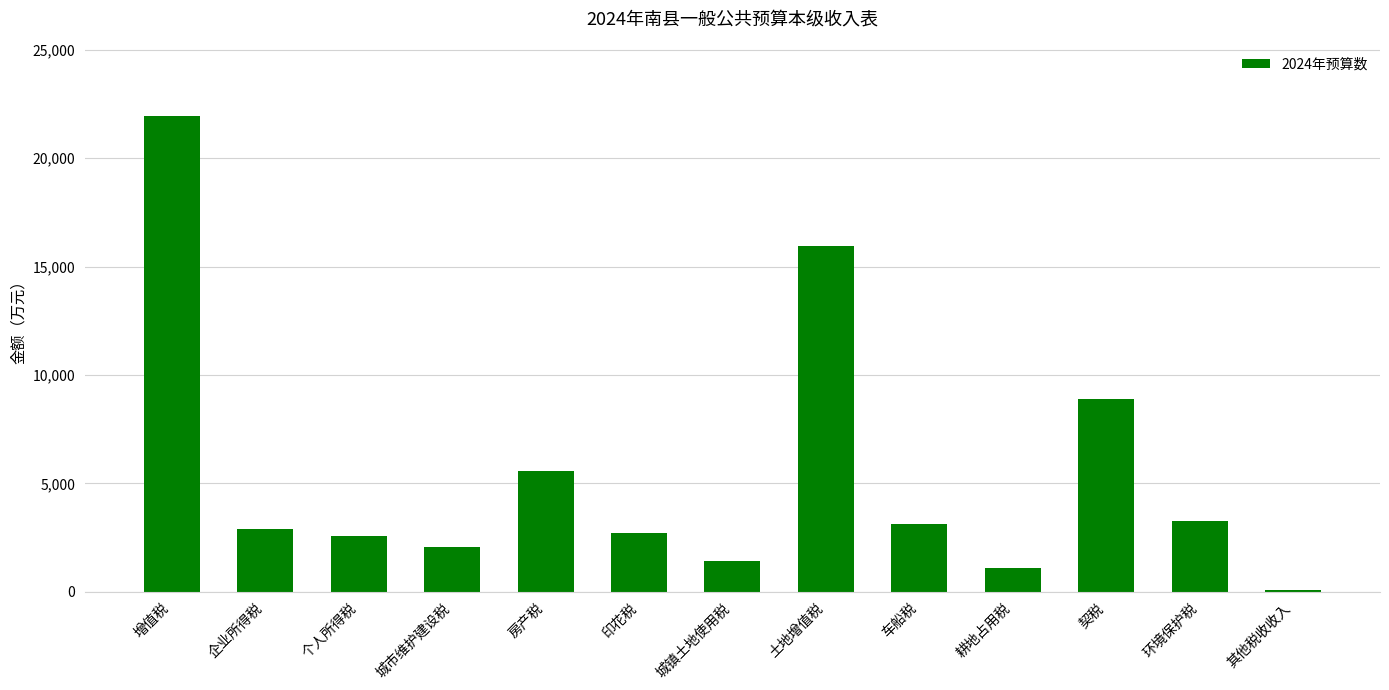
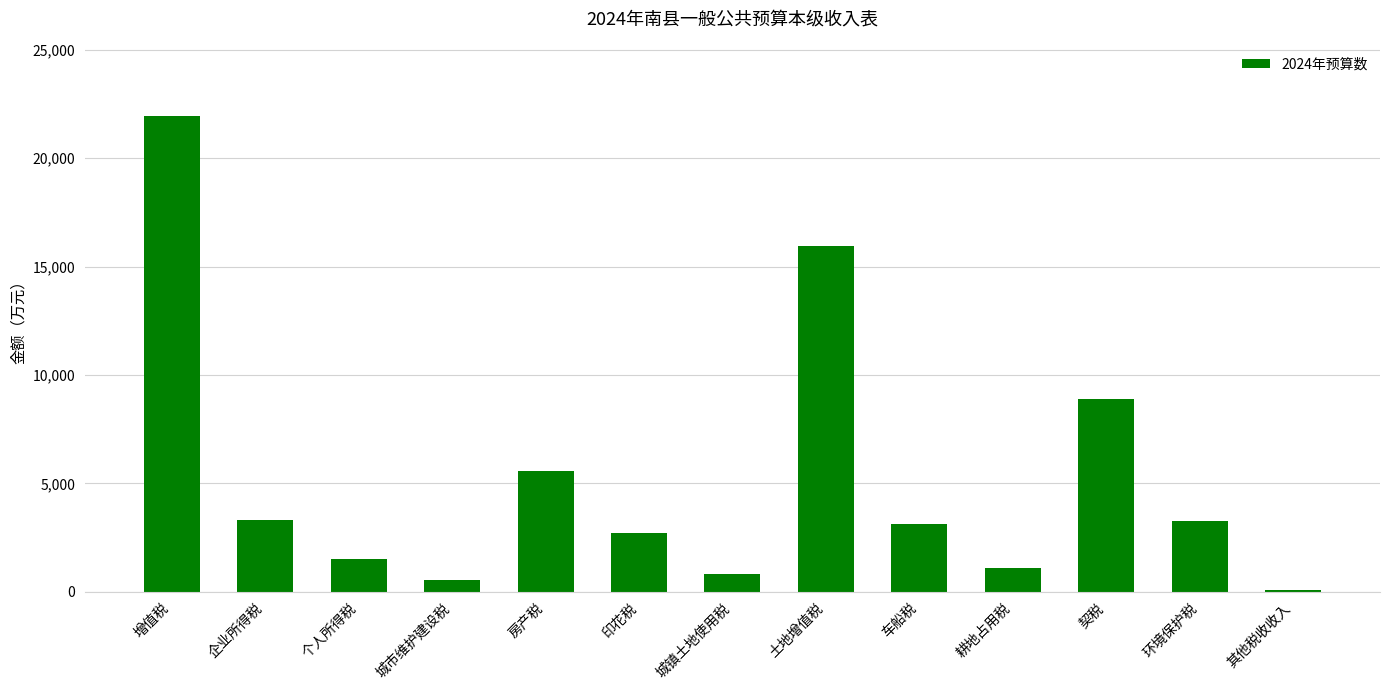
  {
    "增值税": "21,900",
-   "企业所得税": "2,900",
-   "个人所得税": "2,600",
-   "城市维护建设税": "2,100",
+   "企业所得税": "3,300",
+   "个人所得税": "1,500",
+   "城市维护建设税": "500",
    "房产税": "5,600",
    "印花税": "2,700",
-   "城镇土地使用税": "1,400",
+   "城镇土地使用税": "800",
    "土地增值税": "16,000",
    "车船税": "3,100",
    "耕地占用税": "1,100",
    "契税": "8,900",
    "环境保护税": "3,300"
  }
